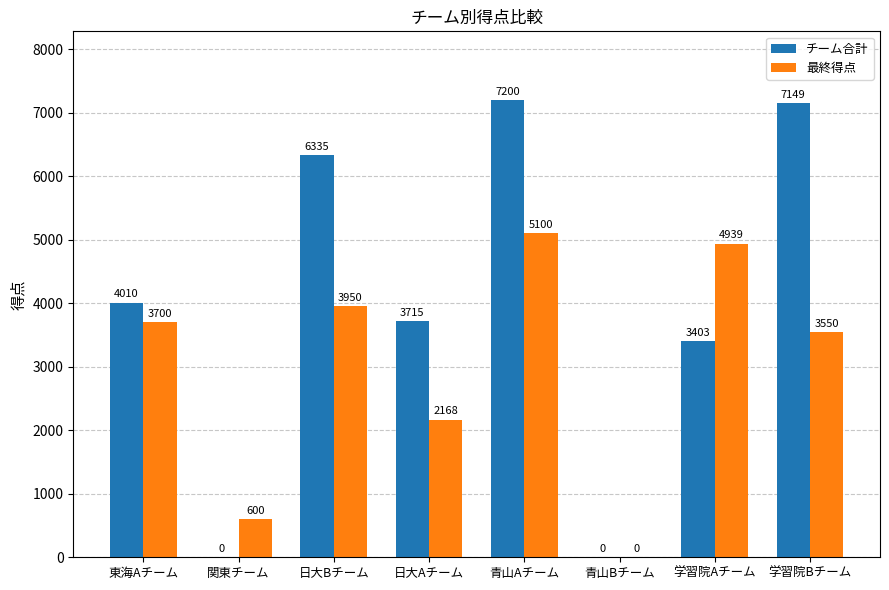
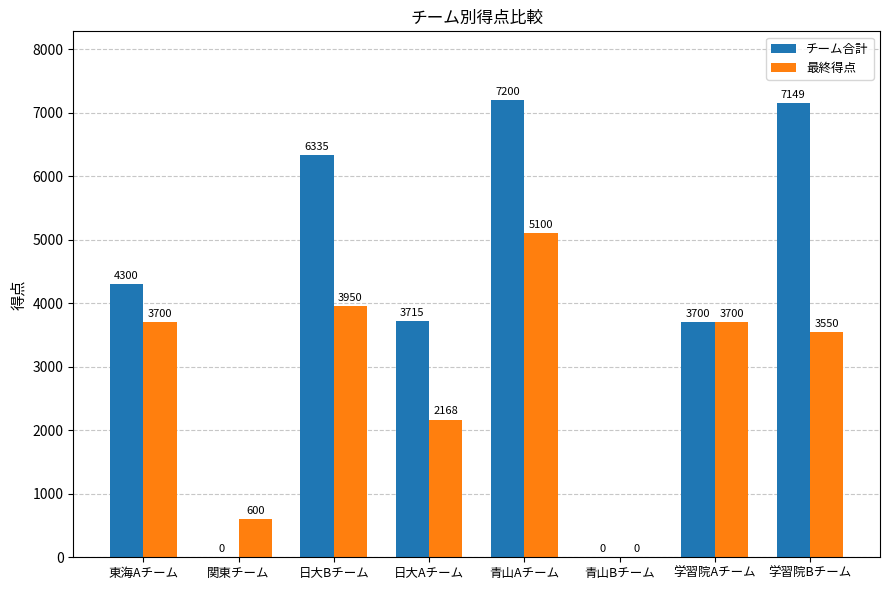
  {
    "チーム合計": {
-     "東海Aチーム": 4010,
+     "東海Aチーム": 4300,
      "関東チーム": 0,
      "日大Bチーム": 6335,
      "日大Aチーム": 3715,
      "青山Aチーム": 7200,
      "青山Bチーム": 0,
-     "学習院Aチーム": 3403,
+     "学習院Aチーム": 3700,
      "学習院Bチーム": 7149
    },
    "最終得点": {
      "東海Aチーム": 3700,
      "関東チーム": 600,
      "日大Bチーム": 3950,
      "日大Aチーム": 2168,
      "青山Aチーム": 5100,
      "青山Bチーム": 0,
-     "学習院Aチーム": 4939,
+     "学習院Aチーム": 3700,
      "学習院Bチーム": 3550
    }
  }
